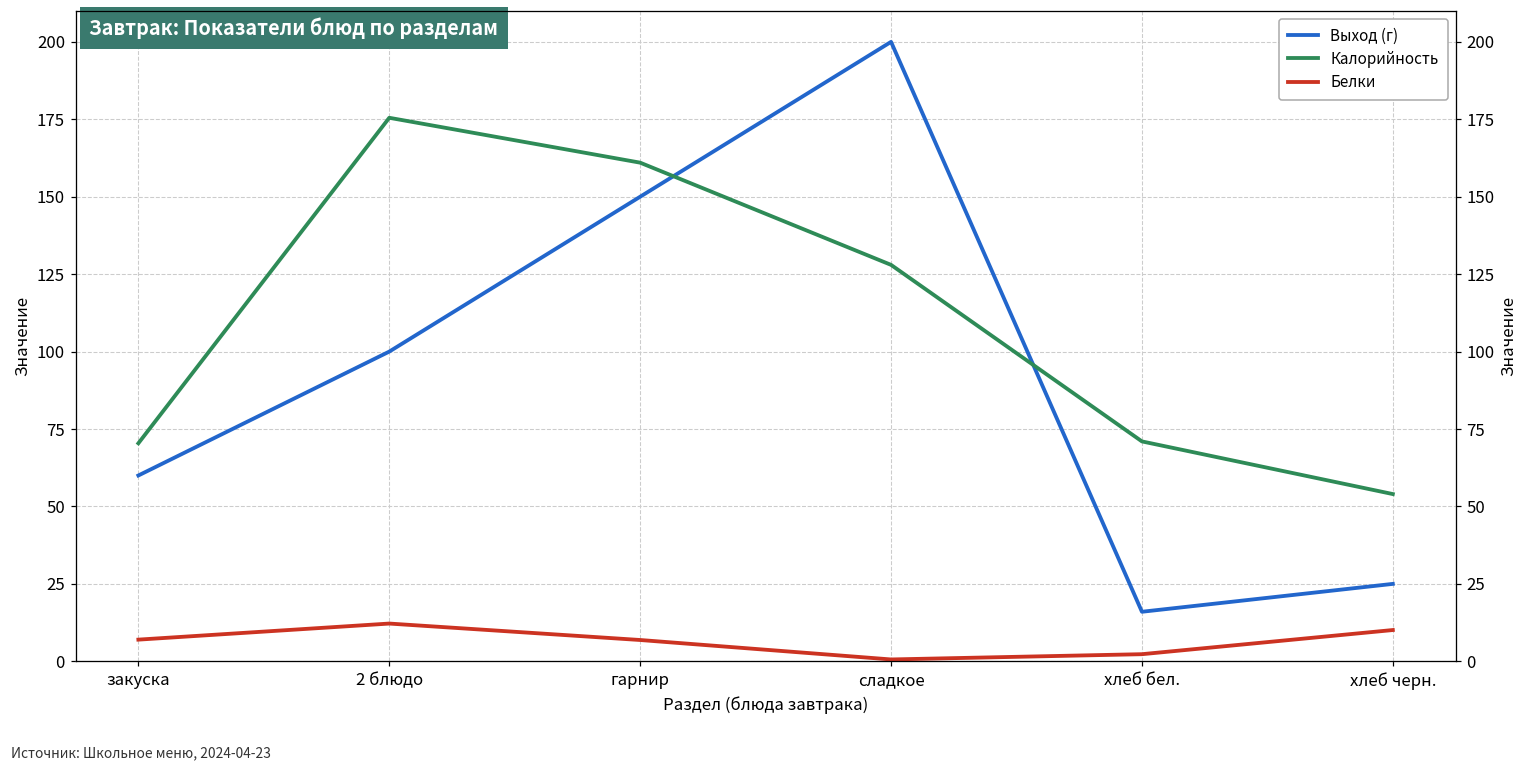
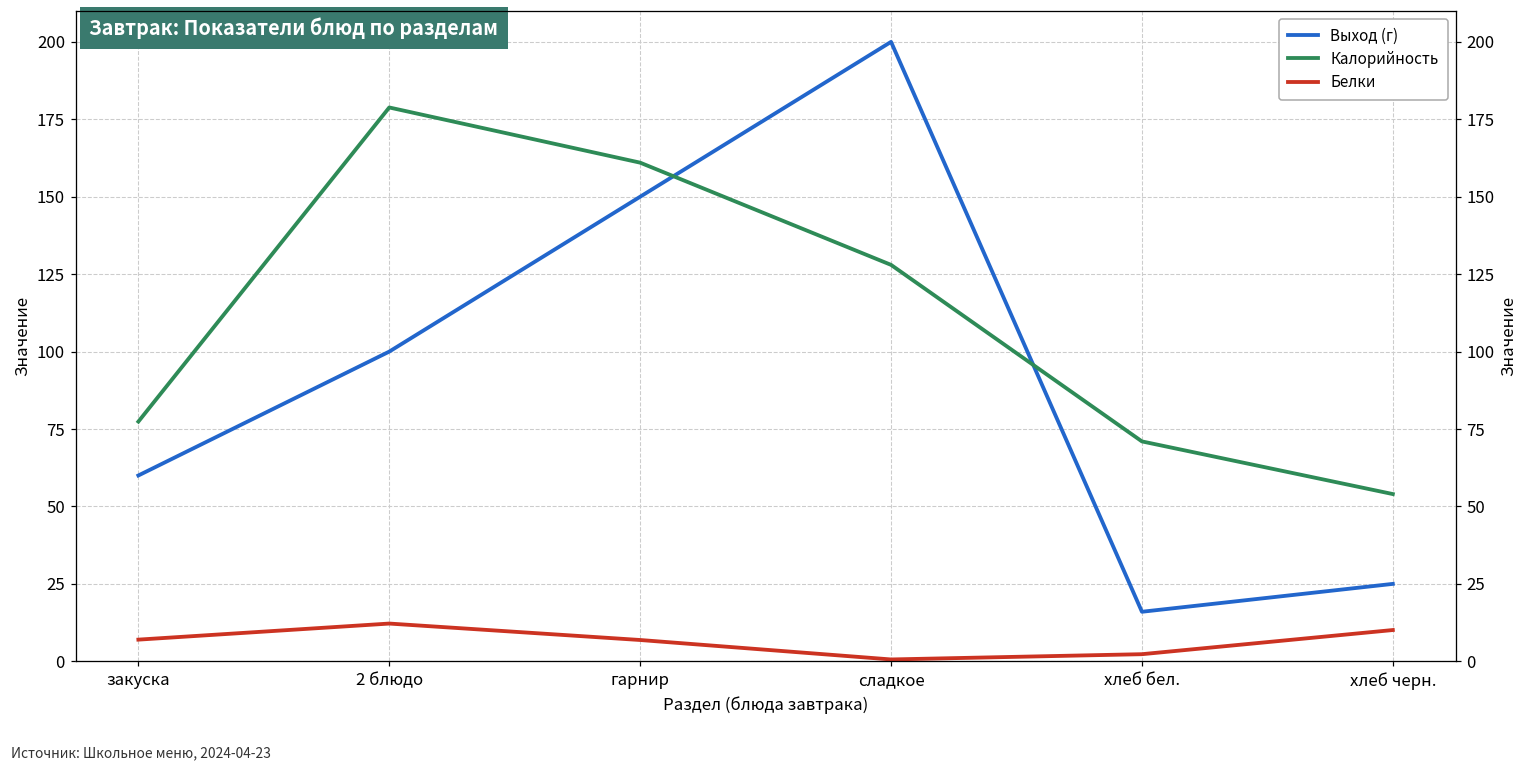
  {
    "Выход (г)": {
      "закуска": 60,
      "2 блюдо": 100,
      "гарнир": 150,
      "сладкое": 200,
      "хлеб бел.": 16,
      "хлеб черн.": 25
    },
    "Калорийность": {
-     "закуска": 70,
-     "2 блюдо": 175,
+     "закуска": 77,
+     "2 блюдо": 179,
      "гарнир": 161,
      "сладкое": 128,
      "хлеб бел.": 71,
      "хлеб черн.": 54
    },
    "Белки": {
      "закуска": 7,
      "2 блюдо": 12,
      "гарнир": 7,
      "сладкое": 1,
      "хлеб бел.": 2,
      "хлеб черн.": 10
    }
  }
